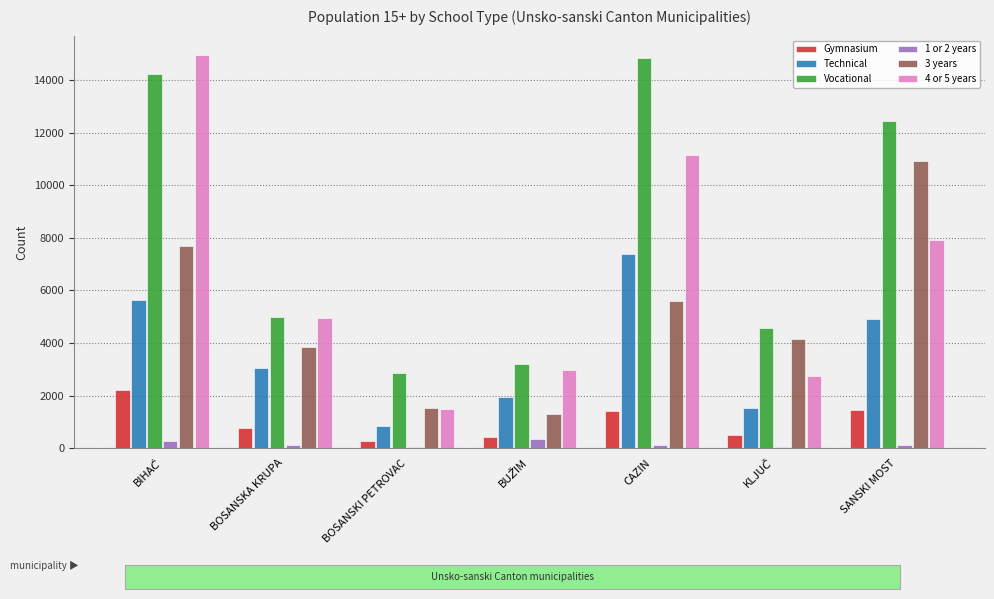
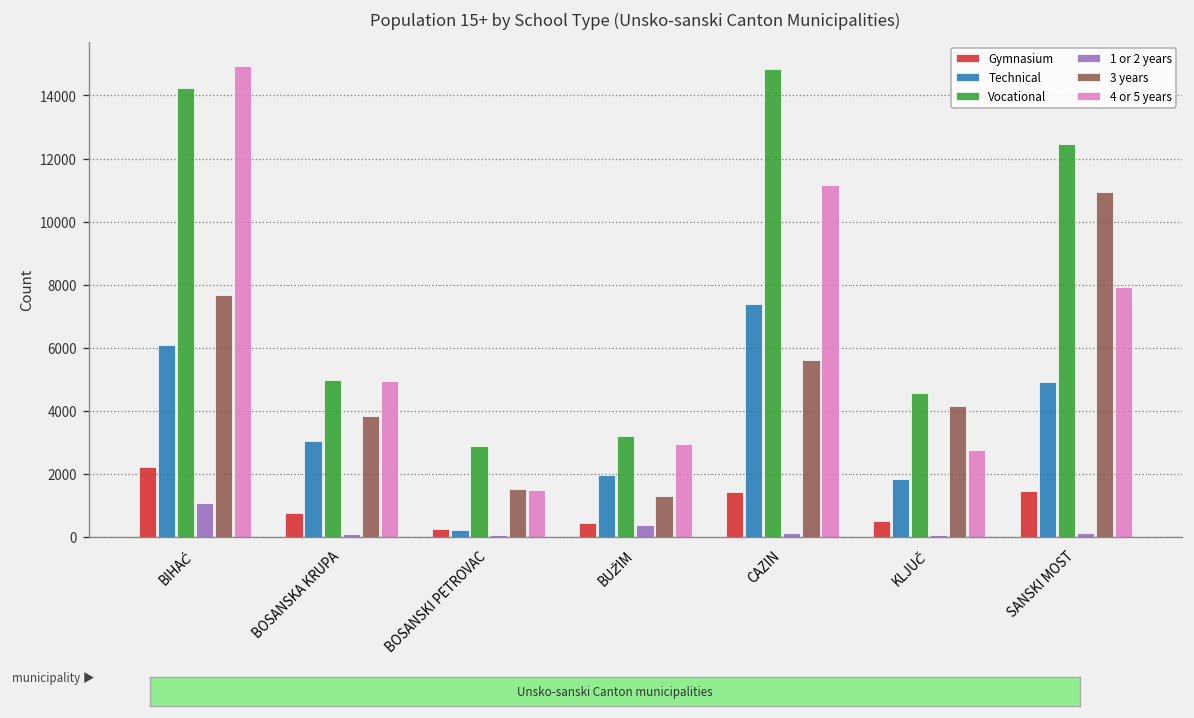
  {
    "Gymnasium": {
      "BIHAĆ": 2200,
      "BOSANSKA KRUPA": 800,
      "BOSANSKI PETROVAC": 300,
      "BUŽIM": 400,
      "CAZIN": 1400,
      "KLJUČ": 500,
      "SANSKI MOST": 1500
    },
    "Technical": {
-     "BIHAĆ": 5600,
+     "BIHAĆ": 6100,
      "BOSANSKA KRUPA": 3000,
-     "BOSANSKI PETROVAC": 800,
+     "BOSANSKI PETROVAC": 200,
      "BUŽIM": 2000,
      "CAZIN": 7400,
-     "KLJUČ": 1500,
+     "KLJUČ": 1800,
      "SANSKI MOST": 4900
    },
    "Vocational": {
      "BIHAĆ": 14200,
      "BOSANSKA KRUPA": 5000,
      "BOSANSKI PETROVAC": 2900,
      "BUŽIM": 3200,
      "CAZIN": 14800,
      "KLJUČ": 4600,
      "SANSKI MOST": 12400
    },
    "1 or 2 years": {
-     "BIHAĆ": 300,
+     "BIHAĆ": 1100,
      "BOSANSKA KRUPA": 100,
      "BUŽIM": 400,
      "CAZIN": 100,
      "SANSKI MOST": 100
    },
    "3 years": {
      "BIHAĆ": 7700,
      "BOSANSKA KRUPA": 3800,
      "BOSANSKI PETROVAC": 1500,
      "BUŽIM": 1300,
      "CAZIN": 5600,
      "KLJUČ": 4200,
      "SANSKI MOST": 10900
    },
    "4 or 5 years": {
      "BIHAĆ": 14900,
      "BOSANSKA KRUPA": 4900,
      "BOSANSKI PETROVAC": 1500,
      "BUŽIM": 3000,
      "CAZIN": 11100,
      "KLJUČ": 2700,
      "SANSKI MOST": 7900
    }
  }
